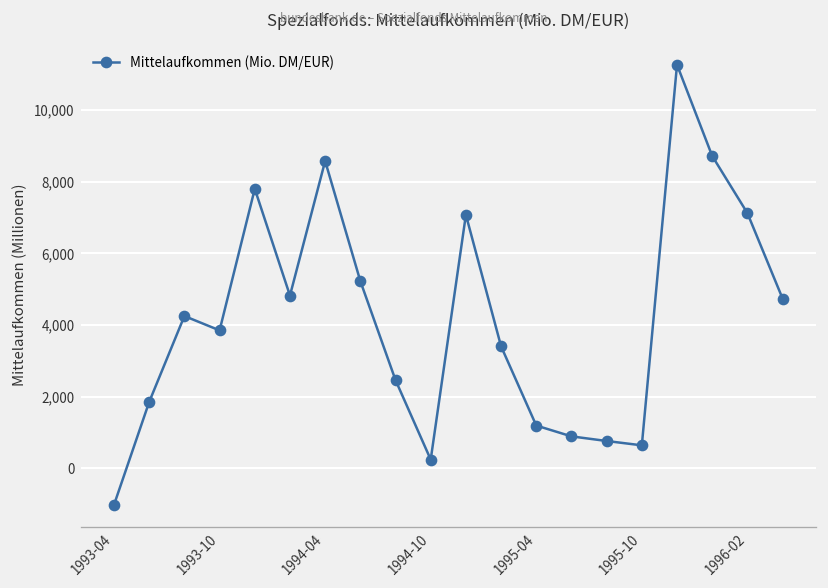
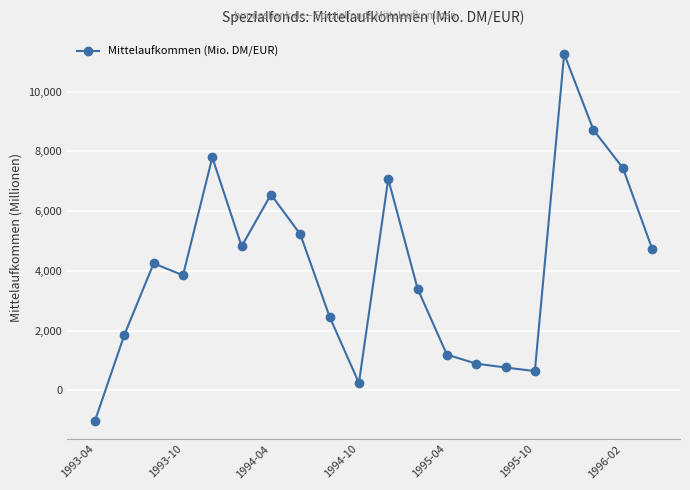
  {
    "1993-04": "-1,000",
    "1993-10": "3,900",
-   "1994-04": "8,600",
+   "1994-04": "6,600",
    "1994-10": "200",
    "1995-04": "1,200",
    "1995-10": "600",
-   "1996-02": "7,100"
+   "1996-02": "7,400"
  }
